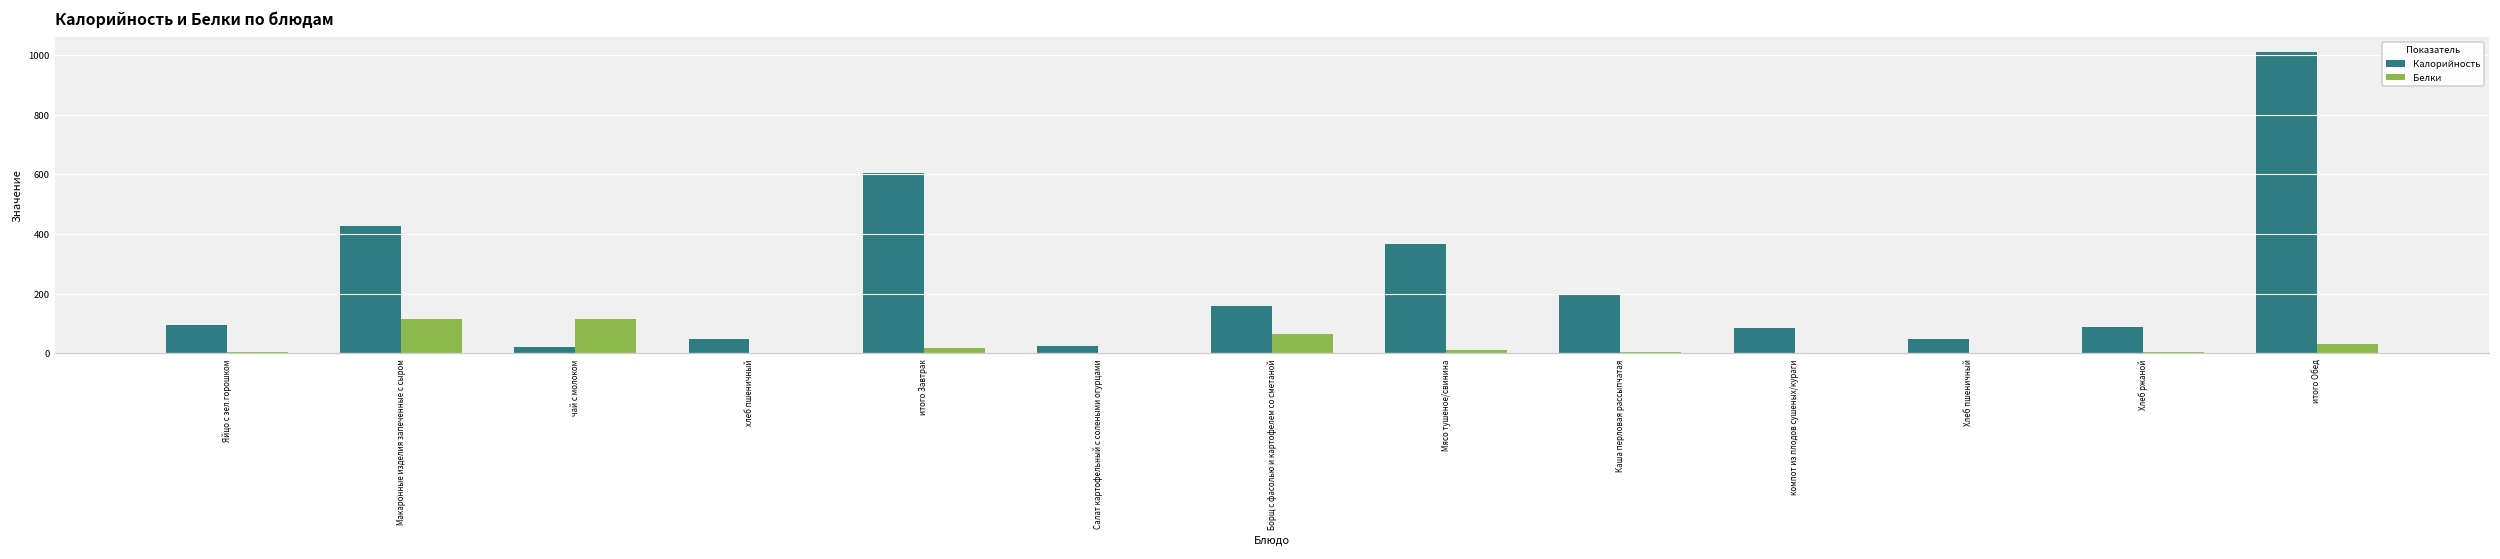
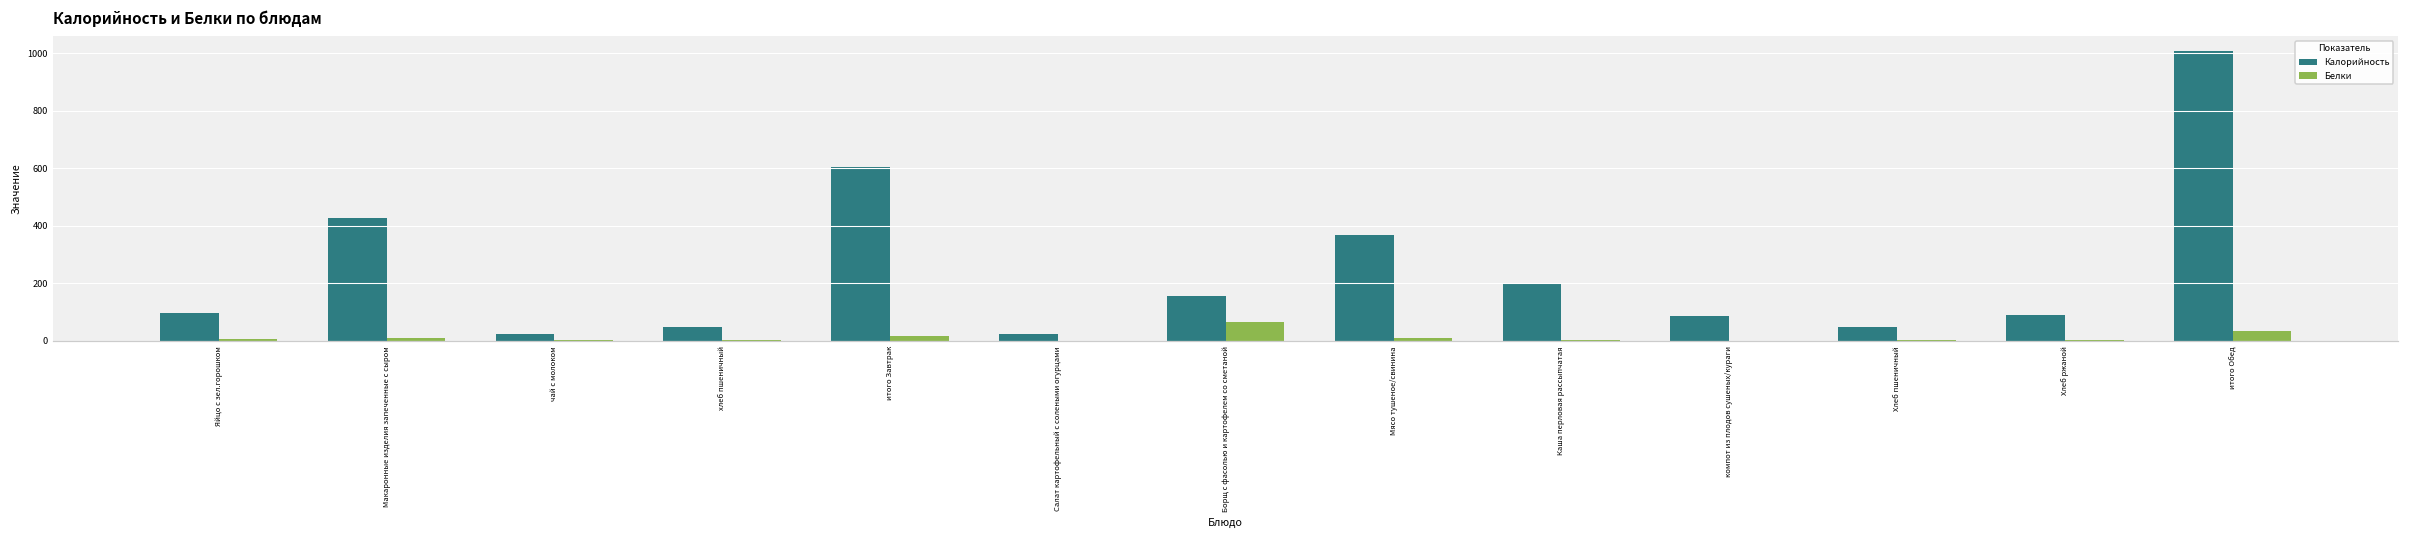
  {
    "Калорийность": {
      "Яйцо с зел.горошком": 100,
      "Макаронные изделия запеченные с сыром": 430,
      "чай с молоком": 20,
      "хлеб пшеничный": 50,
      "итого Завтрак": 610,
      "Салат картофельный с солеными огурцами": 30,
      "Борщ с фасолью и картофелем со сметаной": 160,
      "Мясо тушеное/свинина": 370,
      "Каша перловая рассыпчатая": 200,
      "компот из плодов сушеных/кураги": 90,
      "Хлеб пшеничный": 50,
      "Хлеб ржаной": 90,
      "итого Обед": 1010
    },
    "Белки": {
-     "Макаронные изделия запеченные с сыром": 110,
-     "чай с молоком": 110,
+     "Макаронные изделия запеченные с сыром": 10,
+     "чай с молоком": 0,
      "итого Завтрак": 20,
      "Борщ с фасолью и картофелем со сметаной": 70,
      "Мясо тушеное/свинина": 10,
      "итого Обед": 30
    }
  }
